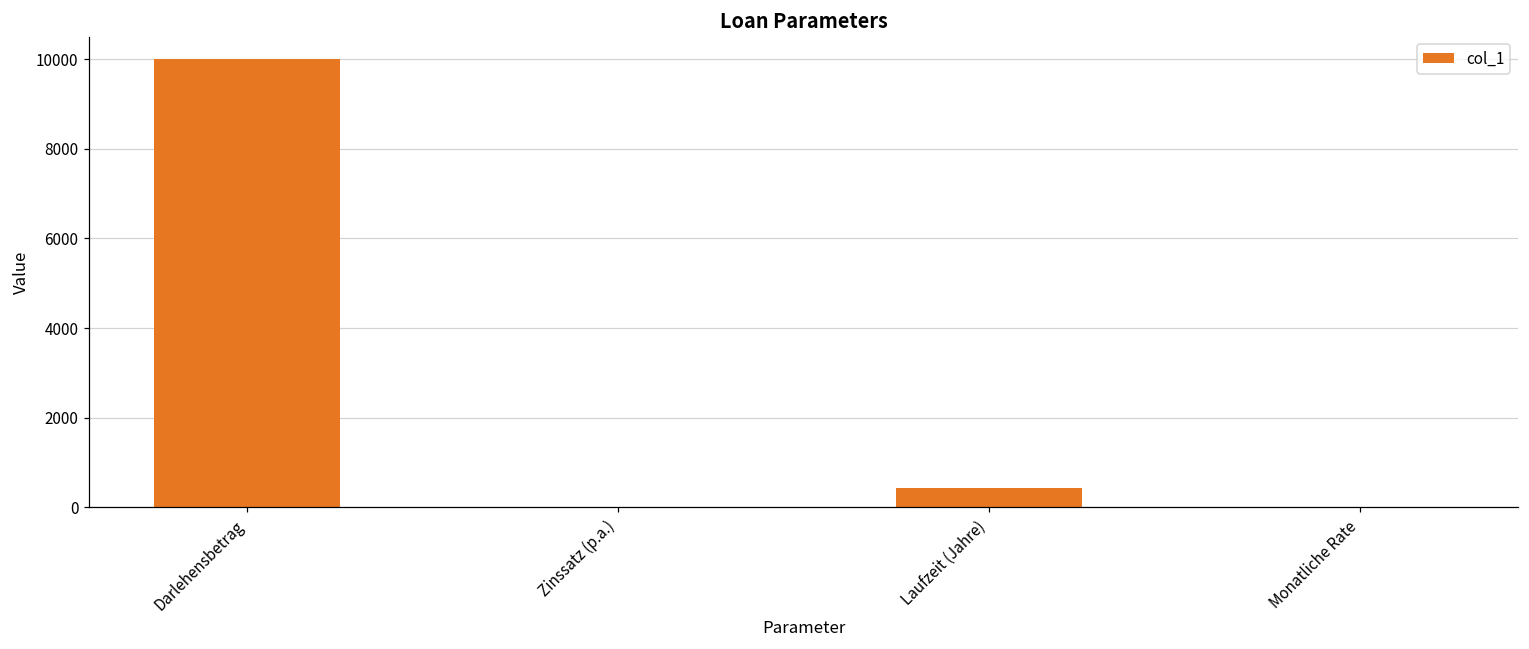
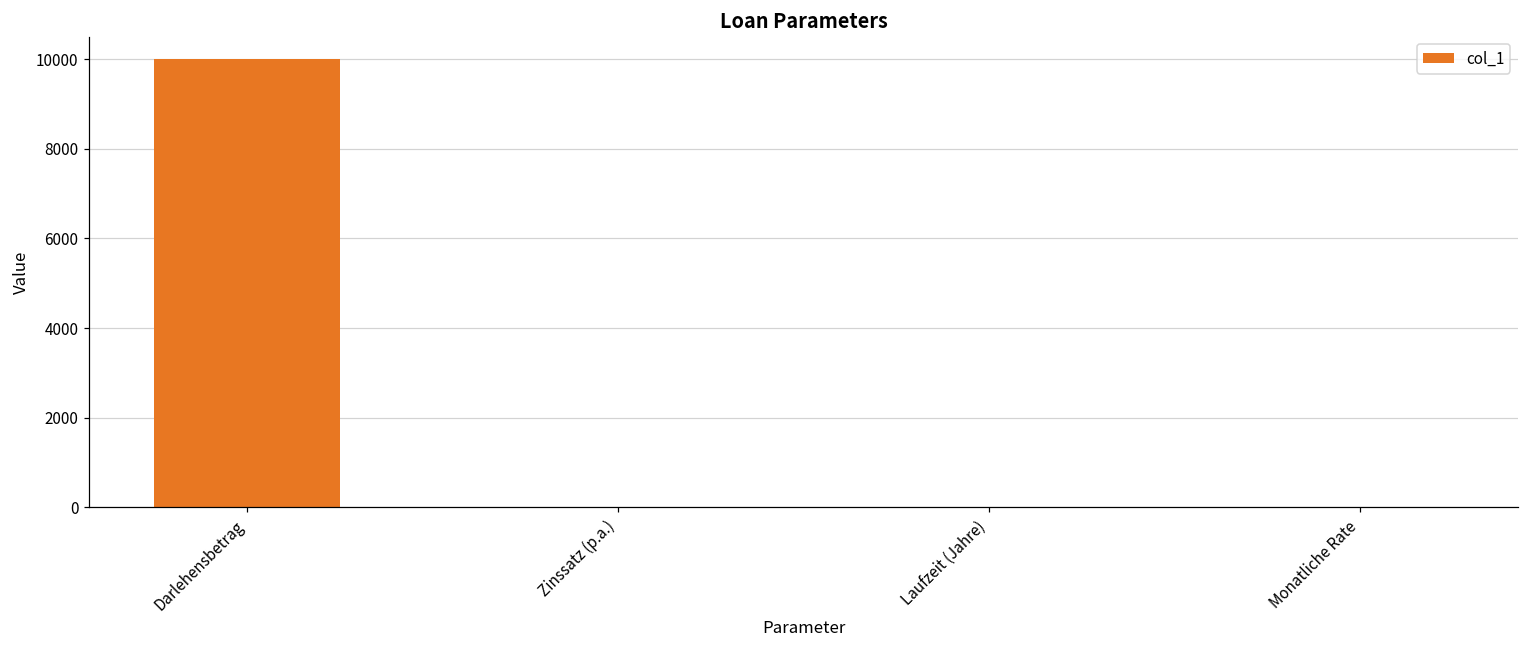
  {
    "Darlehensbetrag": 10000,
-   "Laufzeit (Jahre)": 400,
+   "Laufzeit (Jahre)": 0,
    "Monatliche Rate": 0
  }
